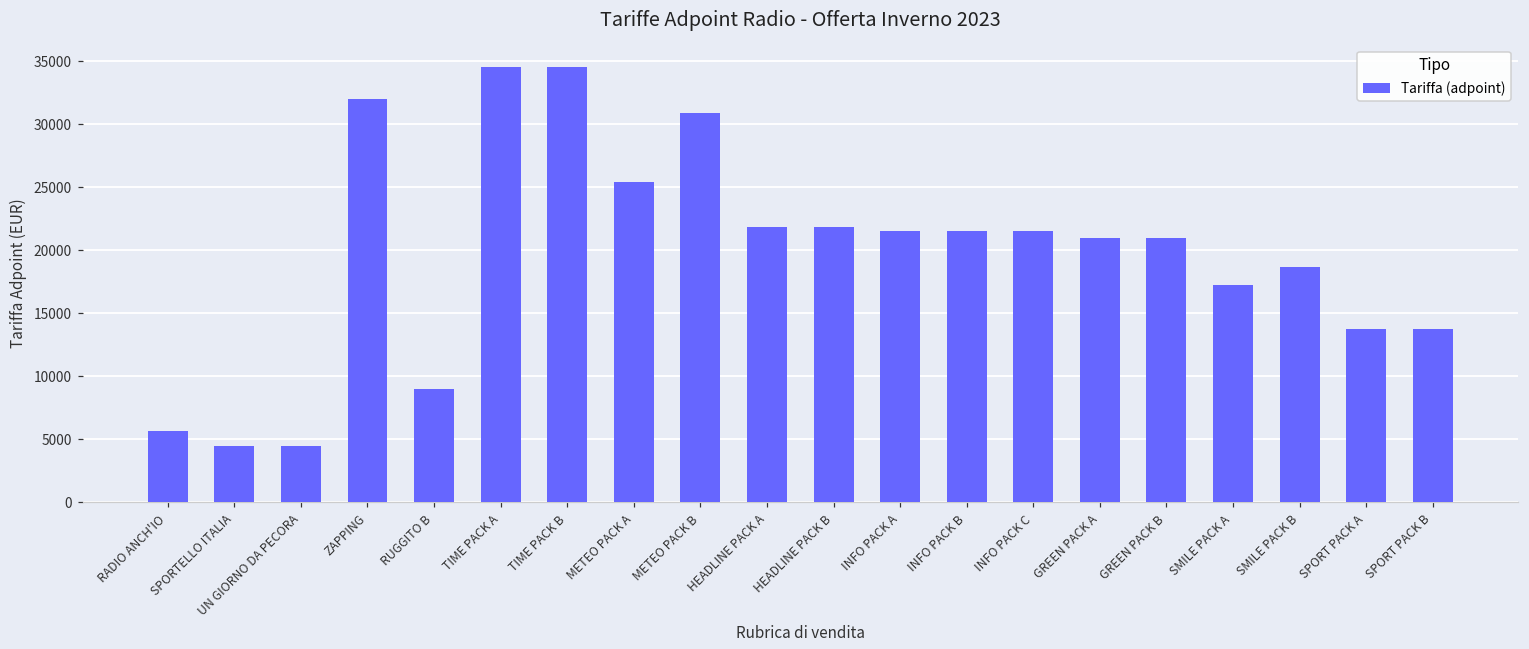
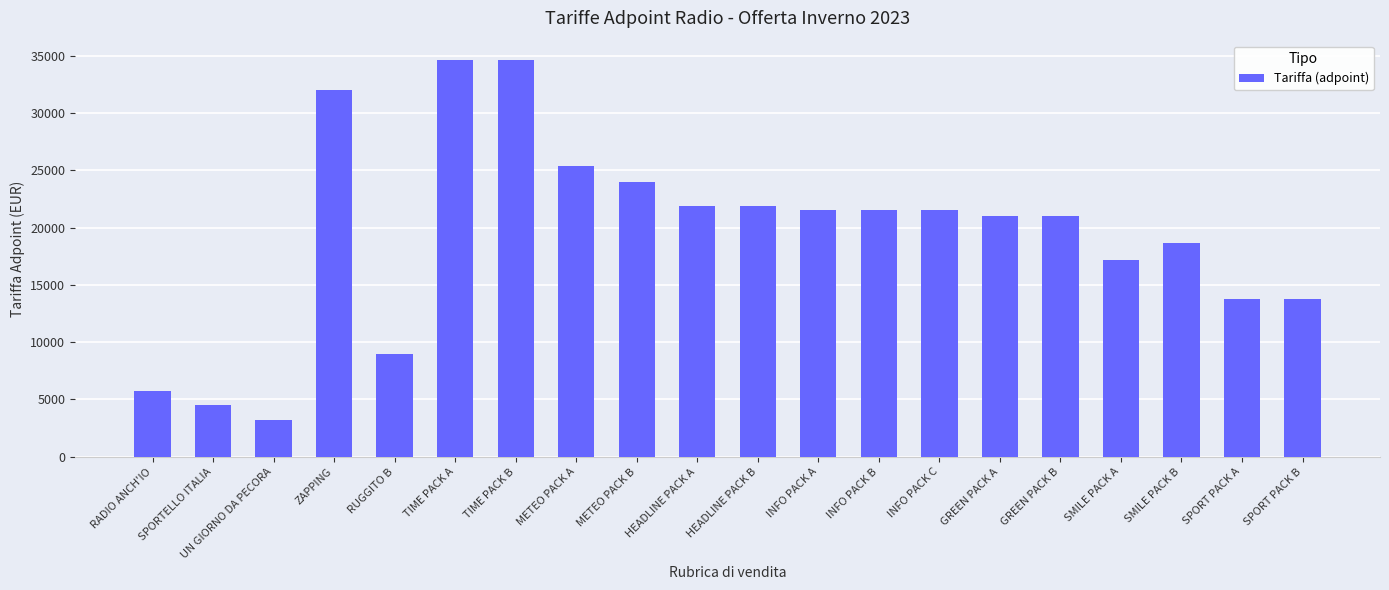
  {
    "RADIO ANCH'IO": 5700,
    "SPORTELLO ITALIA": 4500,
-   "UN GIORNO DA PECORA": 4500,
+   "UN GIORNO DA PECORA": 3200,
    "ZAPPING": 32000,
    "RUGGITO B": 9000,
    "TIME PACK A": 34600,
    "TIME PACK B": 34600,
    "METEO PACK A": 25400,
-   "METEO PACK B": 31000,
+   "METEO PACK B": 24000,
    "HEADLINE PACK A": 21900,
    "HEADLINE PACK B": 21900,
    "INFO PACK A": 21500,
    "INFO PACK B": 21500,
    "INFO PACK C": 21500,
    "GREEN PACK A": 21000,
    "GREEN PACK B": 21000,
    "SMILE PACK A": 17200,
    "SMILE PACK B": 18700,
    "SPORT PACK A": 13800,
    "SPORT PACK B": 13800
  }
